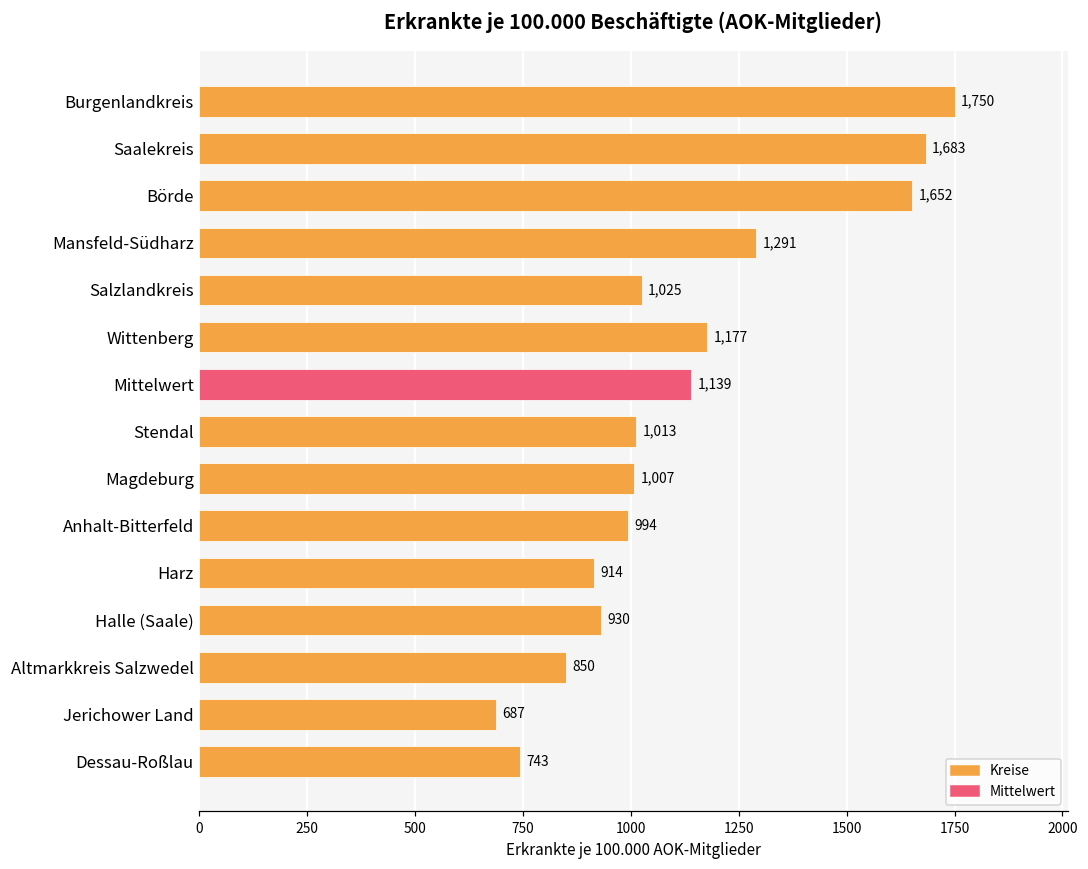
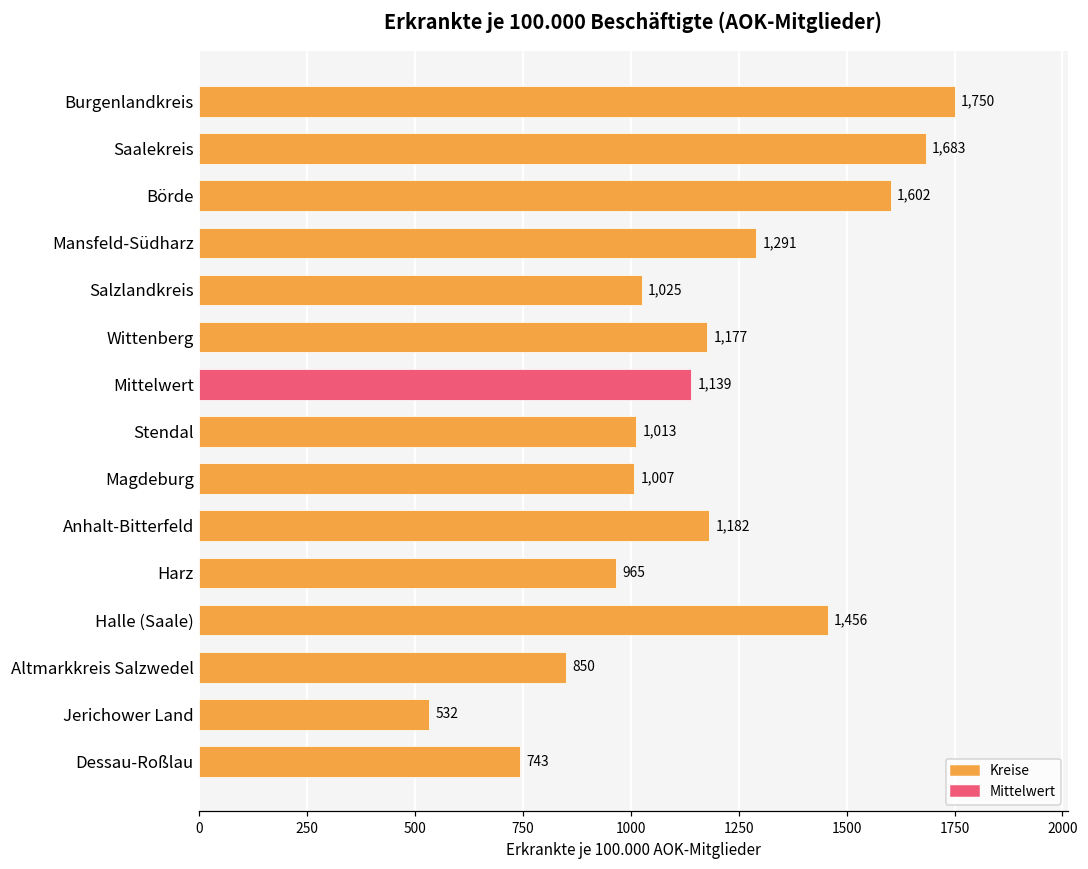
  {
    "Burgenlandkreis": "1,750",
    "Saalekreis": "1,683",
-   "Börde": "1,652",
+   "Börde": "1,602",
    "Mansfeld-Südharz": "1,291",
    "Salzlandkreis": "1,025",
    "Wittenberg": "1,177",
    "Mittelwert": "1,139",
    "Stendal": "1,013",
    "Magdeburg": "1,007",
-   "Anhalt-Bitterfeld": "994",
-   "Harz": "914",
-   "Halle (Saale)": "930",
+   "Anhalt-Bitterfeld": "1,182",
+   "Harz": "965",
+   "Halle (Saale)": "1,456",
    "Altmarkkreis Salzwedel": "850",
-   "Jerichower Land": "687",
+   "Jerichower Land": "532",
    "Dessau-Roßlau": "743"
  }
